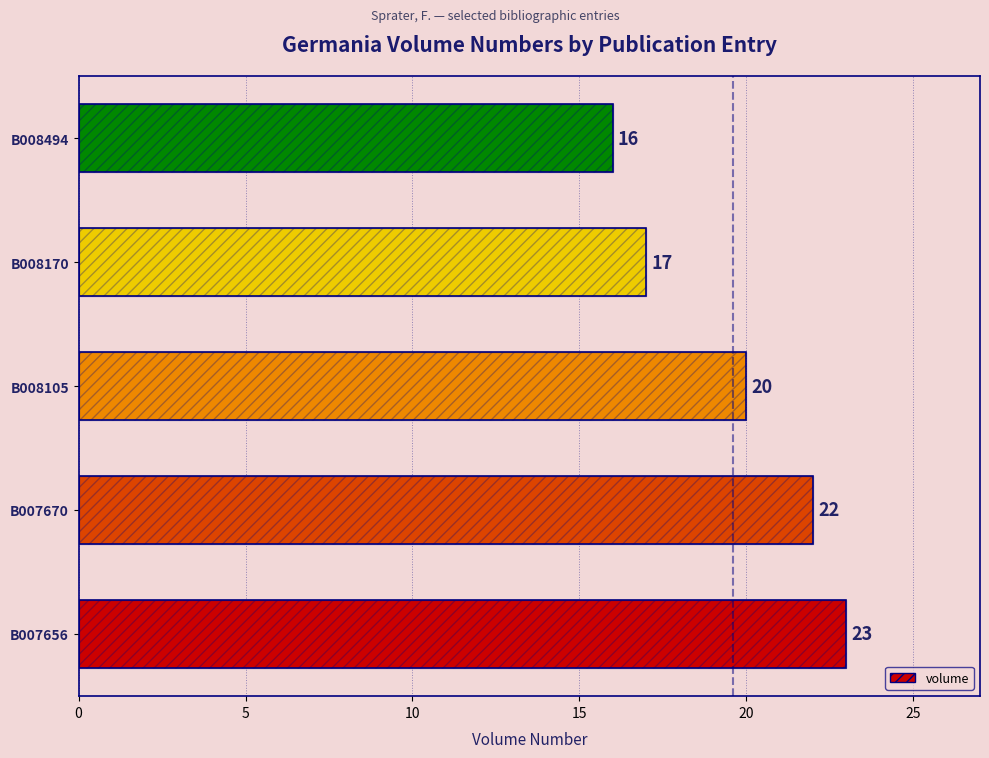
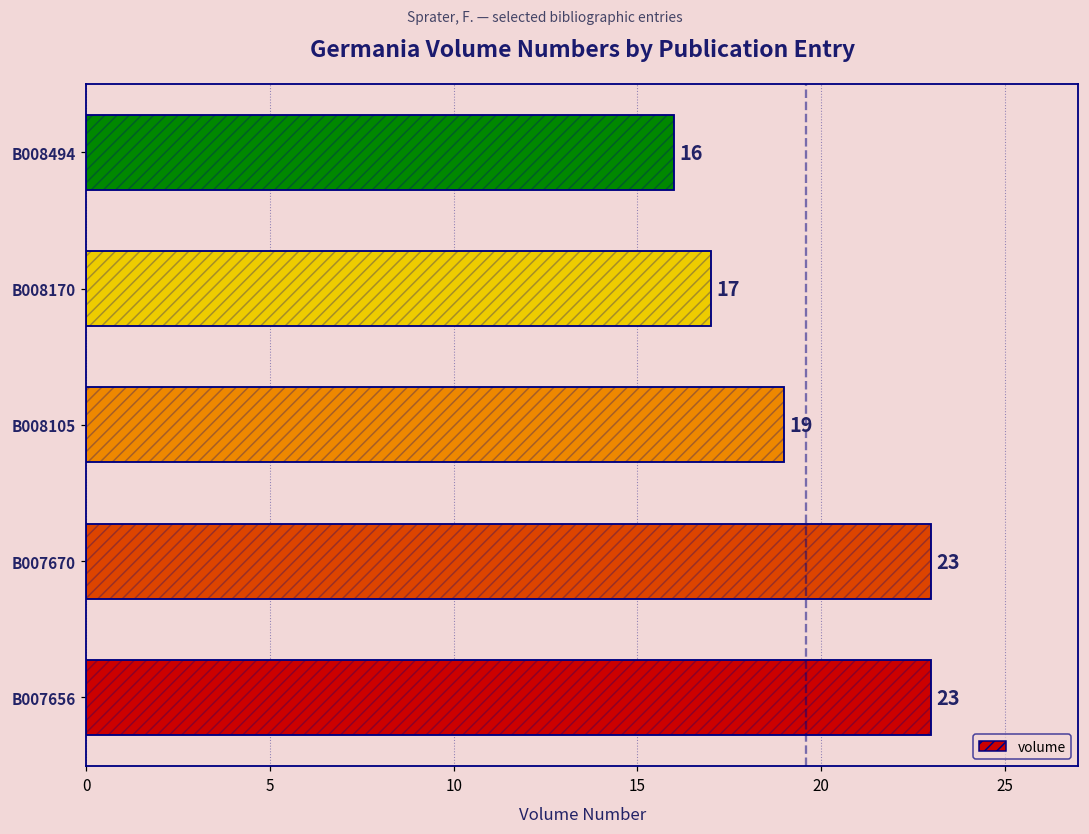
  {
    "volume": {
      "B008494": 16,
      "B008170": 17,
-     "B008105": 20,
-     "B007670": 22,
+     "B008105": 19,
+     "B007670": 23,
      "B007656": 23
    }
  }
